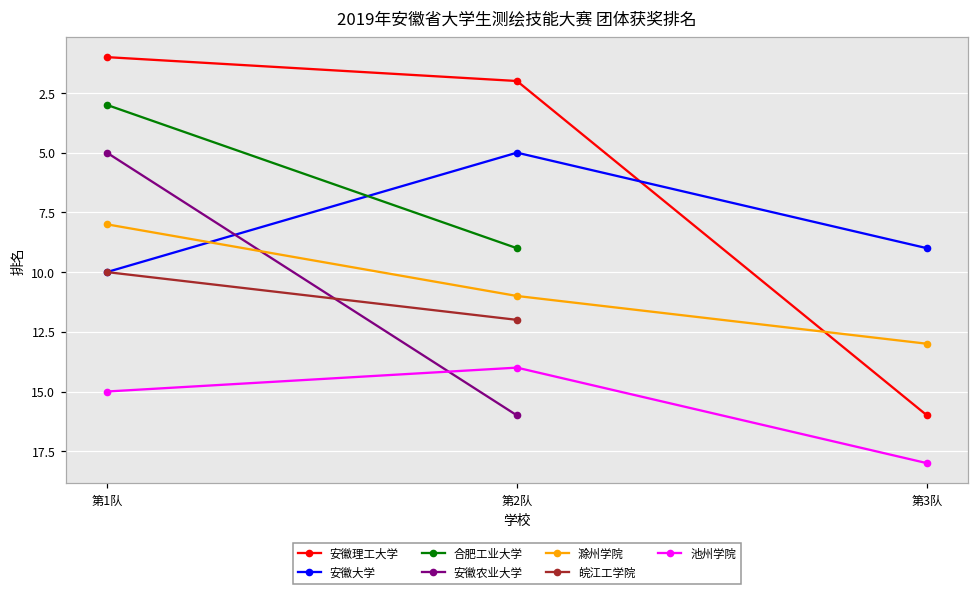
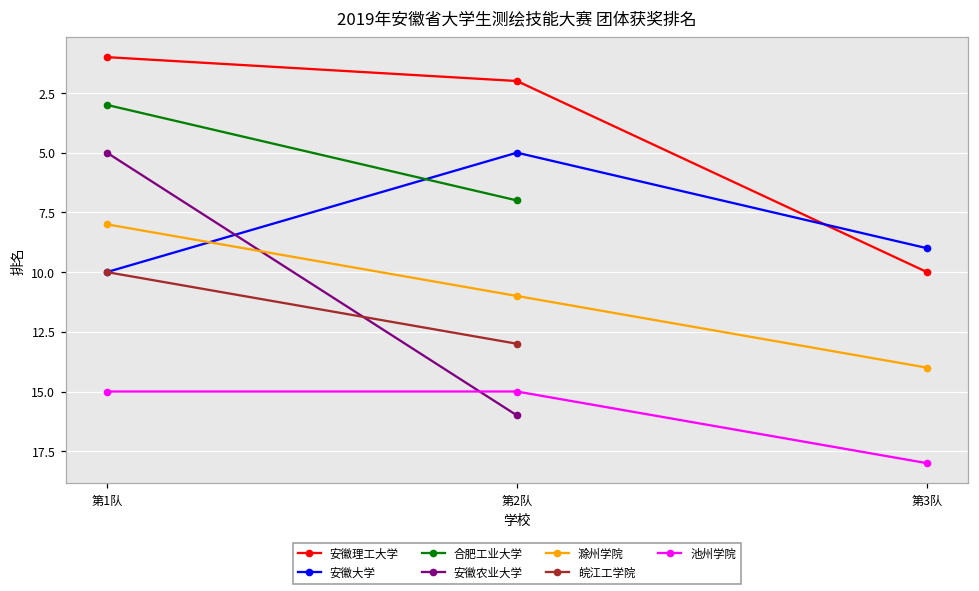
  {
    "安徽理工大学": {
      "第1队": 1,
      "第2队": 2,
-     "第3队": 16
+     "第3队": 10
    },
    "安徽大学": {
      "第2队": 5,
      "第3队": 9
    },
    "合肥工业大学": {
      "第1队": 3,
-     "第2队": 9
+     "第2队": 7
    },
    "安徽农业大学": {
      "第1队": 5,
      "第2队": 16
    },
    "滁州学院": {
      "第1队": 8,
      "第2队": 11,
-     "第3队": 13
+     "第3队": 14
    },
    "皖江工学院": {
-     "第2队": 12
+     "第2队": 13
    },
    "池州学院": {
      "第1队": 15,
-     "第2队": 14,
+     "第2队": 15,
      "第3队": 18
    }
  }
